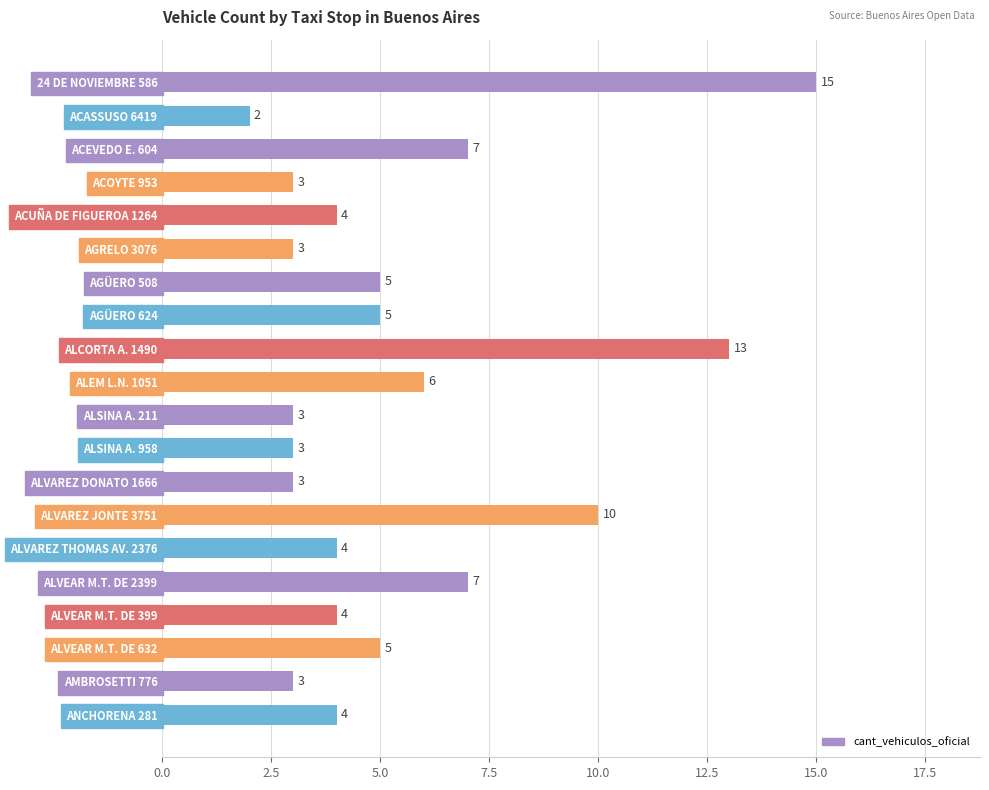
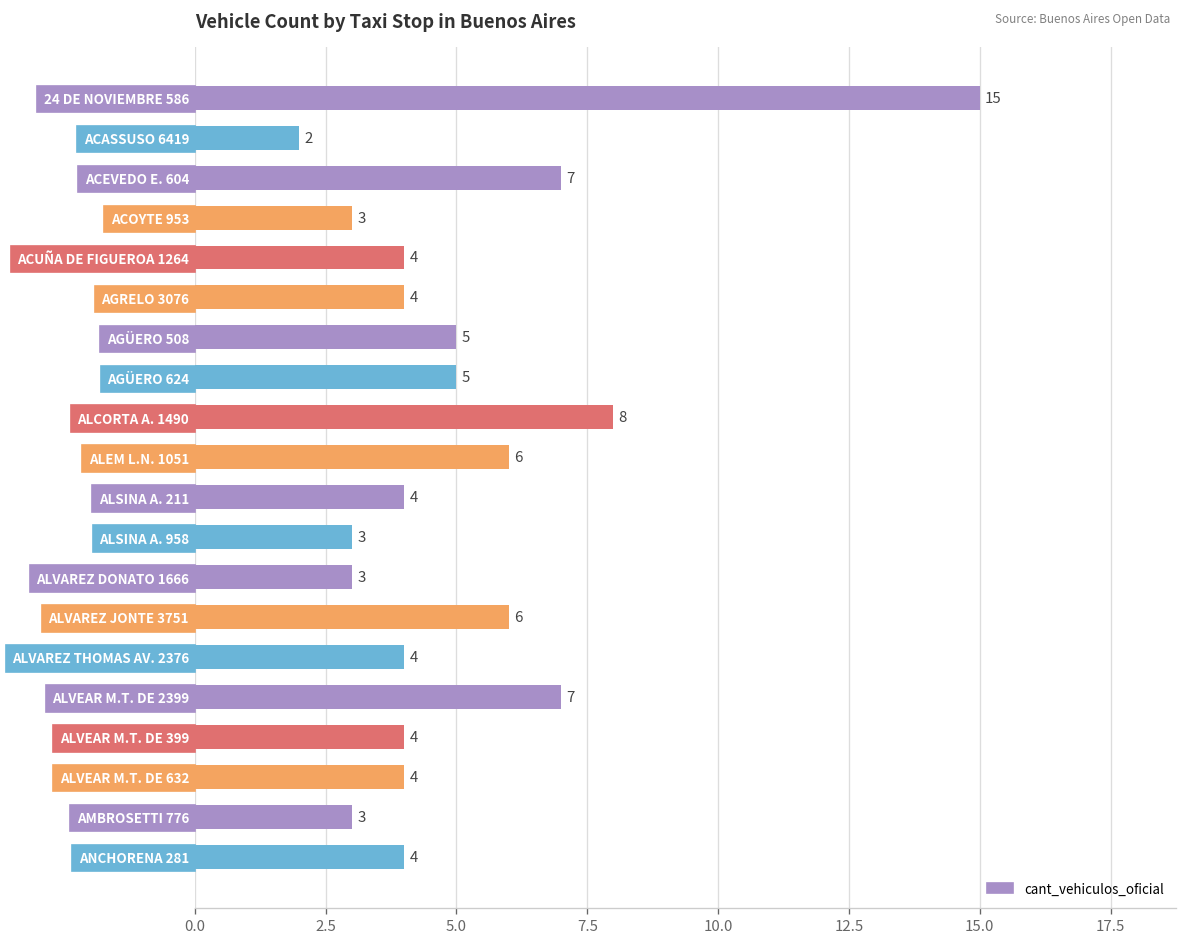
  {
    "24 DE NOVIEMBRE 586": 15,
    "ACASSUSO 6419": 2,
    "ACEVEDO E. 604": 7,
    "ACOYTE 953": 3,
    "ACUÑA DE FIGUEROA 1264": 4,
-   "AGRELO 3076": 3,
+   "AGRELO 3076": 4,
    "AGÜERO 508": 5,
    "AGÜERO 624": 5,
-   "ALCORTA A. 1490": 13,
+   "ALCORTA A. 1490": 8,
    "ALEM L.N. 1051": 6,
-   "ALSINA A. 211": 3,
+   "ALSINA A. 211": 4,
    "ALSINA A. 958": 3,
    "ALVAREZ DONATO 1666": 3,
-   "ALVAREZ JONTE 3751": 10,
+   "ALVAREZ JONTE 3751": 6,
    "ALVAREZ THOMAS AV. 2376": 4,
    "ALVEAR M.T. DE 2399": 7,
    "ALVEAR M.T. DE 399": 4,
-   "ALVEAR M.T. DE 632": 5,
+   "ALVEAR M.T. DE 632": 4,
    "AMBROSETTI 776": 3,
    "ANCHORENA 281": 4
  }
